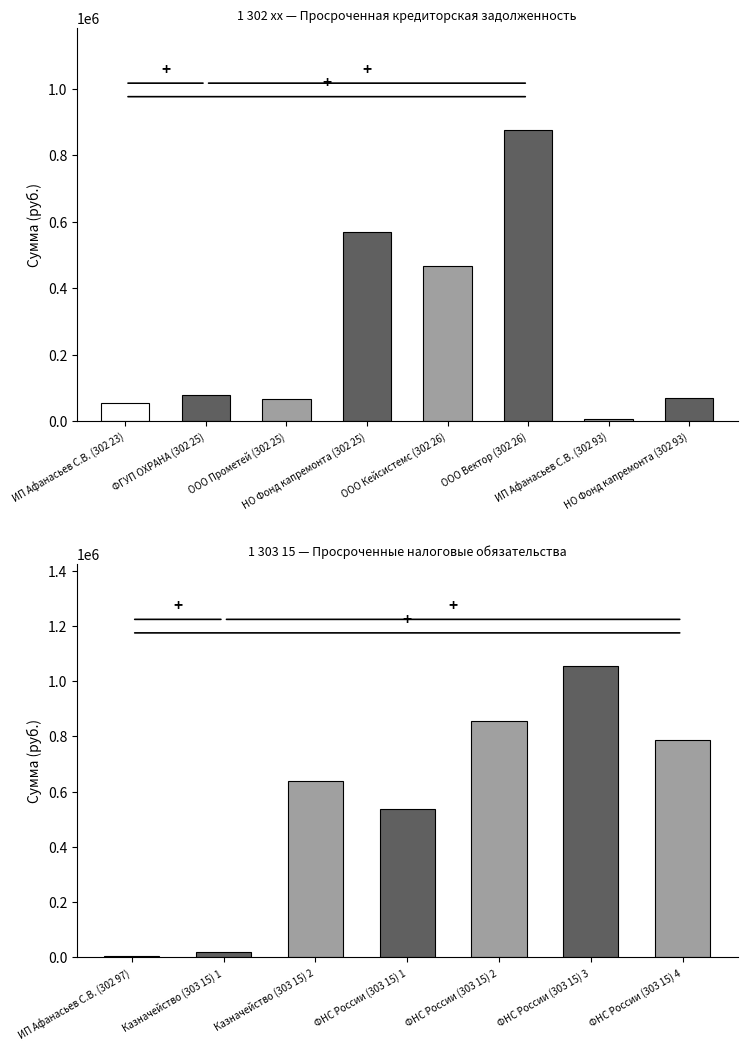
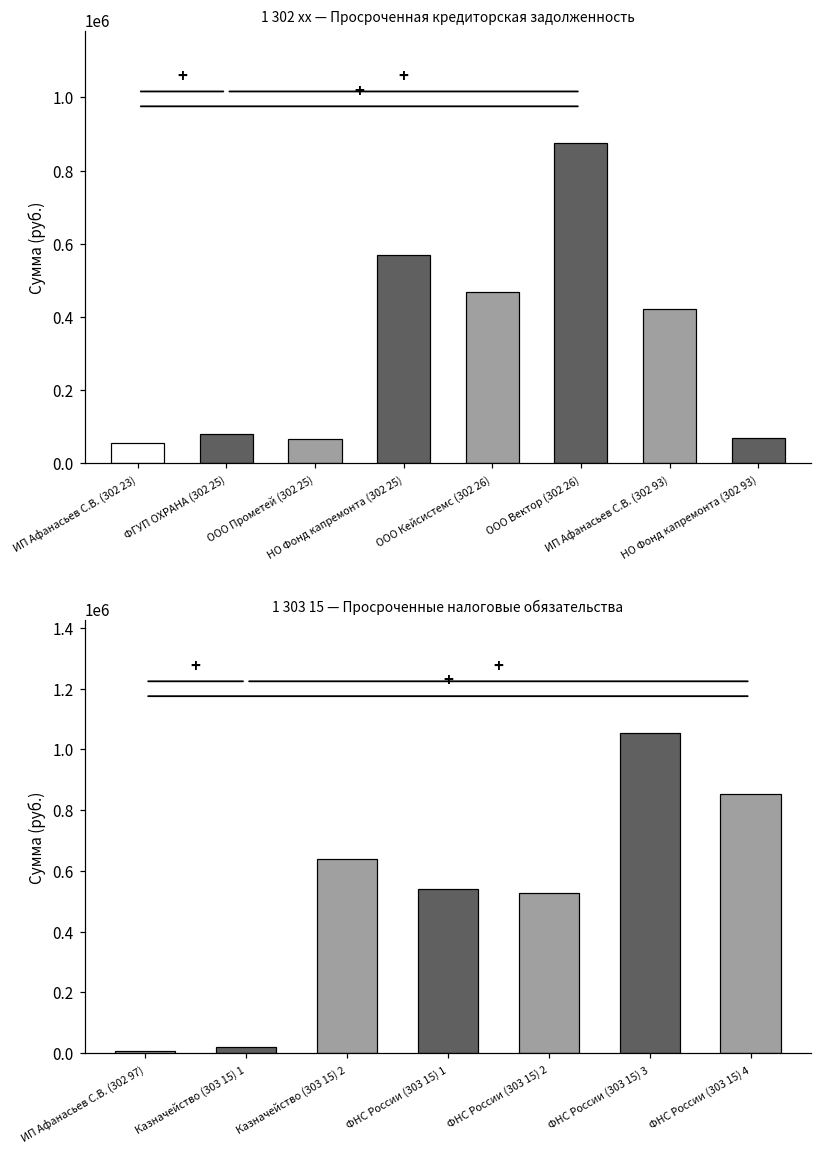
  {
    "1 302 xx — Просроченная кредиторская задолженность": {
      "ИП Афанасьев С.В. (302 23)": 50000,
      "ФГУП ОХРАНА (302 25)": 80000,
      "ООО Прометей (302 25)": 70000,
      "НО Фонд капремонта (302 25)": 570000,
      "ООО Кейсистемс (302 26)": 470000,
      "ООО Вектор (302 26)": 880000,
-     "ИП Афанасьев С.В. (302 93)": 10000,
+     "ИП Афанасьев С.В. (302 93)": 420000,
      "НО Фонд капремонта (302 93)": 70000
    },
    "1 303 15 — Просроченные налоговые обязательства": {
      "Казначейство (303 15) 1": 20000,
      "Казначейство (303 15) 2": 640000,
      "ФНС России (303 15) 1": 540000,
-     "ФНС России (303 15) 2": 860000,
+     "ФНС России (303 15) 2": 530000,
      "ФНС России (303 15) 3": 1050000,
-     "ФНС России (303 15) 4": 790000
+     "ФНС России (303 15) 4": 850000
    }
  }
